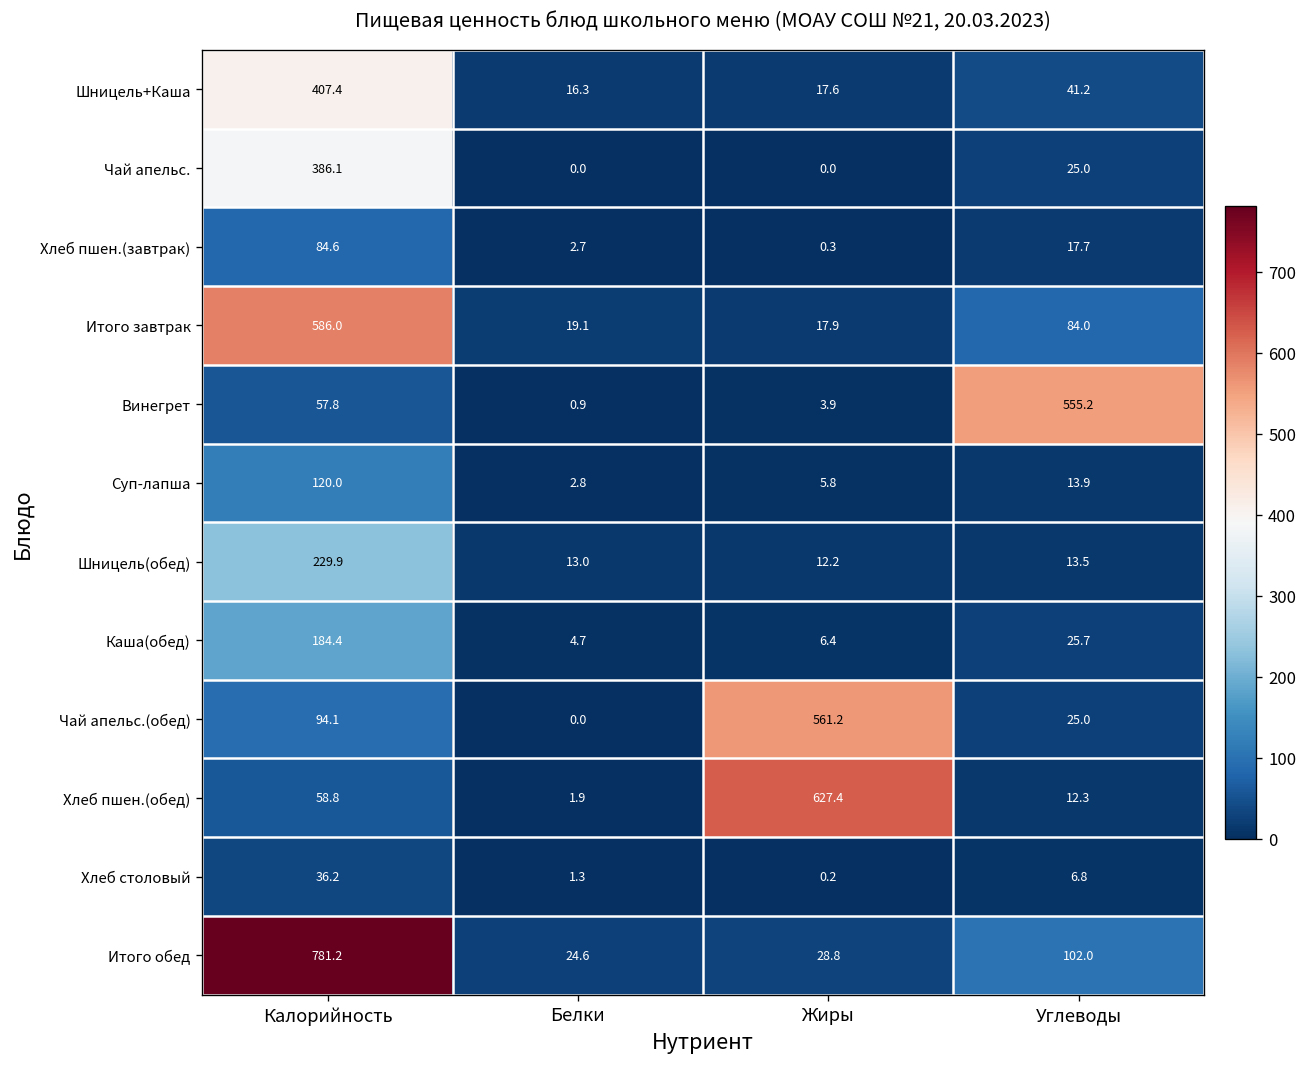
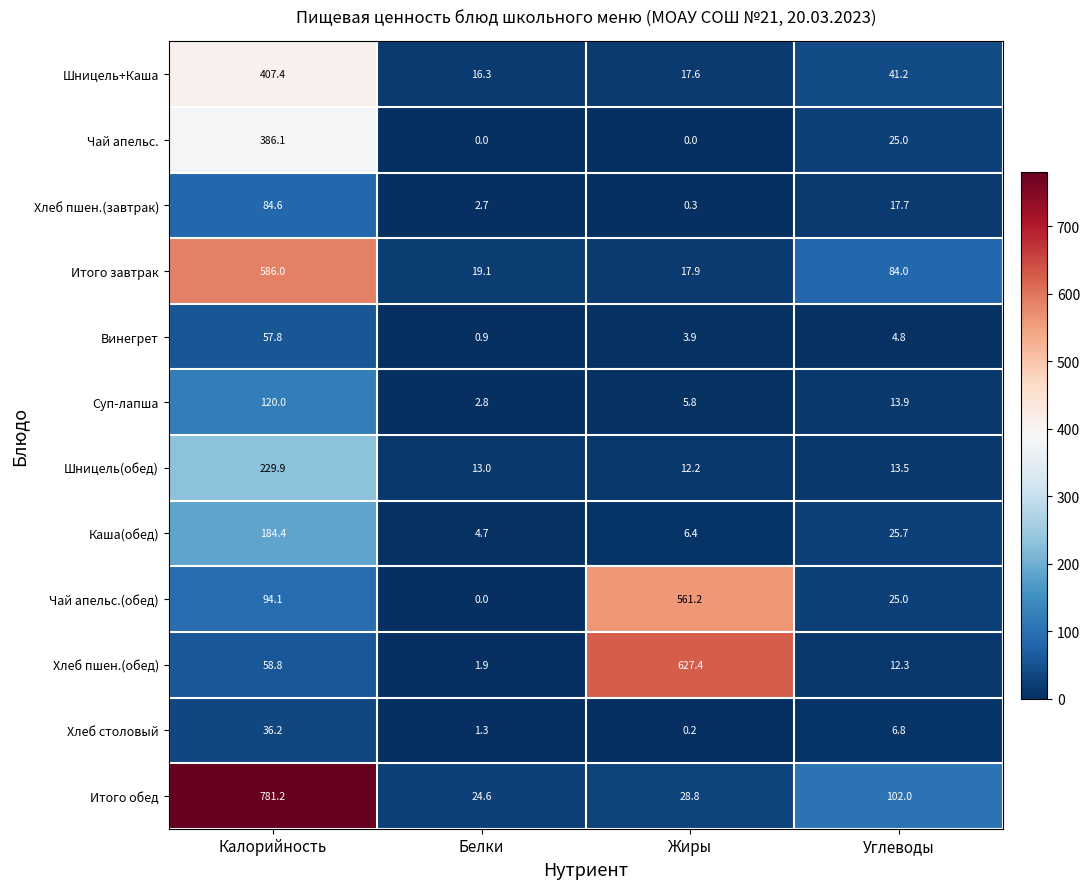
  {
    "Шницель+Каша": {
      "Калорийность": 407.4,
      "Белки": 16.3,
      "Жиры": 17.6,
      "Углеводы": 41.2
    },
    "Чай апельс.": {
      "Калорийность": 386.1,
      "Белки": 0.0,
      "Жиры": 0.0,
      "Углеводы": 25.0
    },
    "Хлеб пшен.(завтрак)": {
      "Калорийность": 84.6,
      "Белки": 2.7,
      "Жиры": 0.3,
      "Углеводы": 17.7
    },
    "Итого завтрак": {
      "Калорийность": 586.0,
      "Белки": 19.1,
      "Жиры": 17.9,
      "Углеводы": 84.0
    },
    "Винегрет": {
      "Калорийность": 57.8,
      "Белки": 0.9,
      "Жиры": 3.9,
-     "Углеводы": 555.2
+     "Углеводы": 4.8
    },
    "Суп-лапша": {
      "Калорийность": 120.0,
      "Белки": 2.8,
      "Жиры": 5.8,
      "Углеводы": 13.9
    },
    "Шницель(обед)": {
      "Калорийность": 229.9,
      "Белки": 13.0,
      "Жиры": 12.2,
      "Углеводы": 13.5
    },
    "Каша(обед)": {
      "Калорийность": 184.4,
      "Белки": 4.7,
      "Жиры": 6.4,
      "Углеводы": 25.7
    },
    "Чай апельс.(обед)": {
      "Калорийность": 94.1,
      "Белки": 0.0,
      "Жиры": 561.2,
      "Углеводы": 25.0
    },
    "Хлеб пшен.(обед)": {
      "Калорийность": 58.8,
      "Белки": 1.9,
      "Жиры": 627.4,
      "Углеводы": 12.3
    },
    "Хлеб столовый": {
      "Калорийность": 36.2,
      "Белки": 1.3,
      "Жиры": 0.2,
      "Углеводы": 6.8
    },
    "Итого обед": {
      "Калорийность": 781.2,
      "Белки": 24.6,
      "Жиры": 28.8,
      "Углеводы": 102.0
    }
  }
